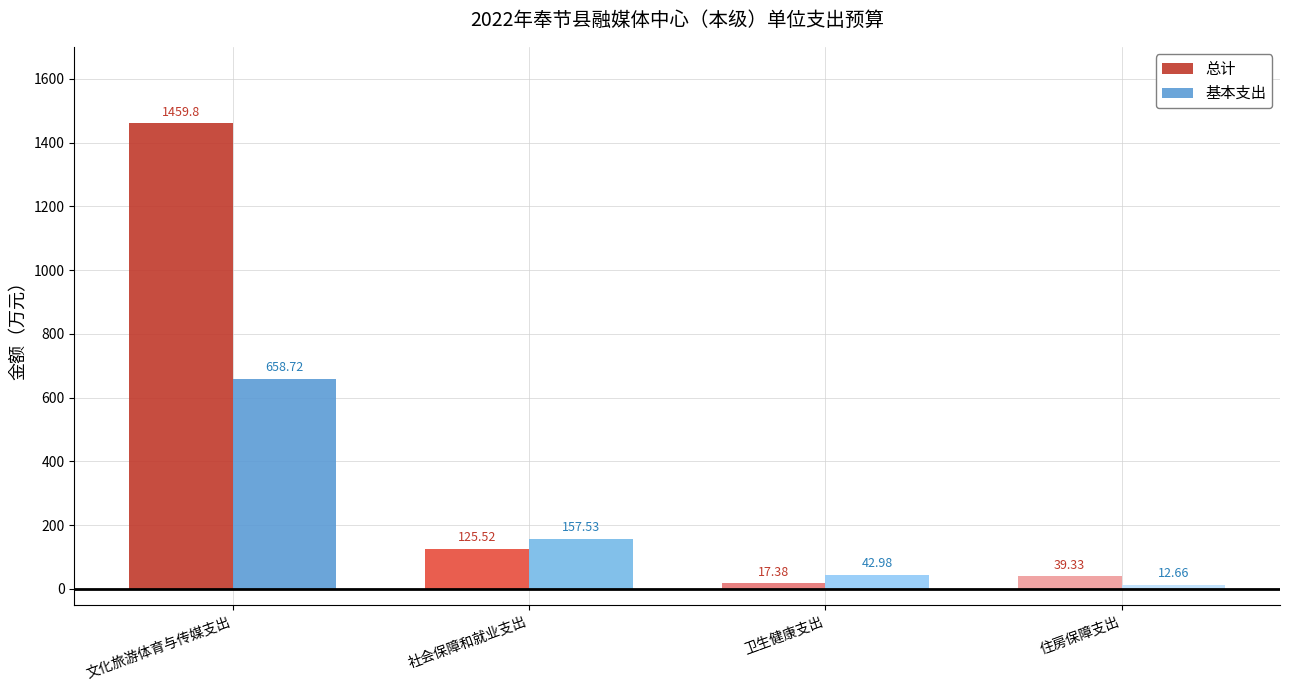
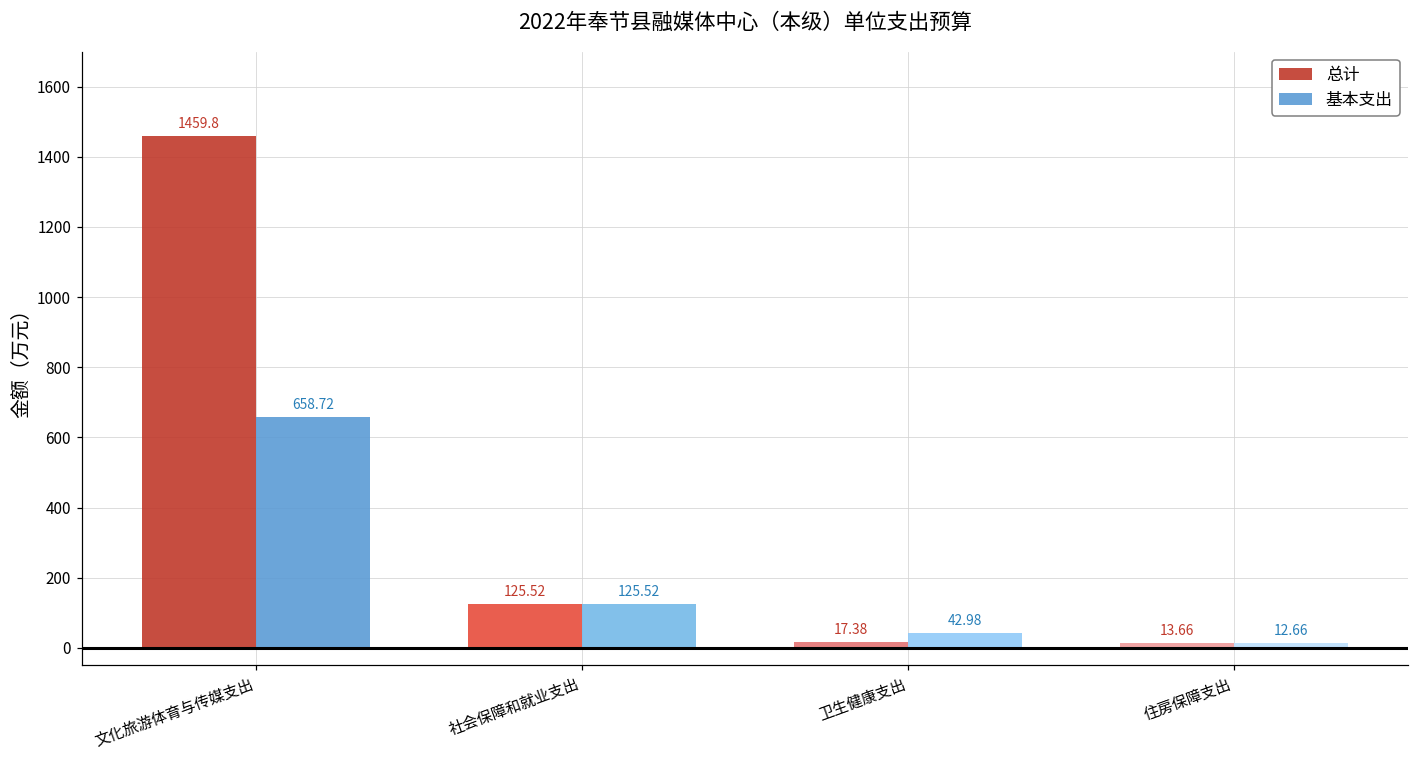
  {
    "总计": {
      "文化旅游体育与传媒支出": 1459.8,
      "社会保障和就业支出": 125.52,
      "卫生健康支出": 17.38,
-     "住房保障支出": 39.33
+     "住房保障支出": 13.66
    },
    "基本支出": {
      "文化旅游体育与传媒支出": 658.72,
-     "社会保障和就业支出": 157.53,
+     "社会保障和就业支出": 125.52,
      "卫生健康支出": 42.98,
      "住房保障支出": 12.66
    }
  }
